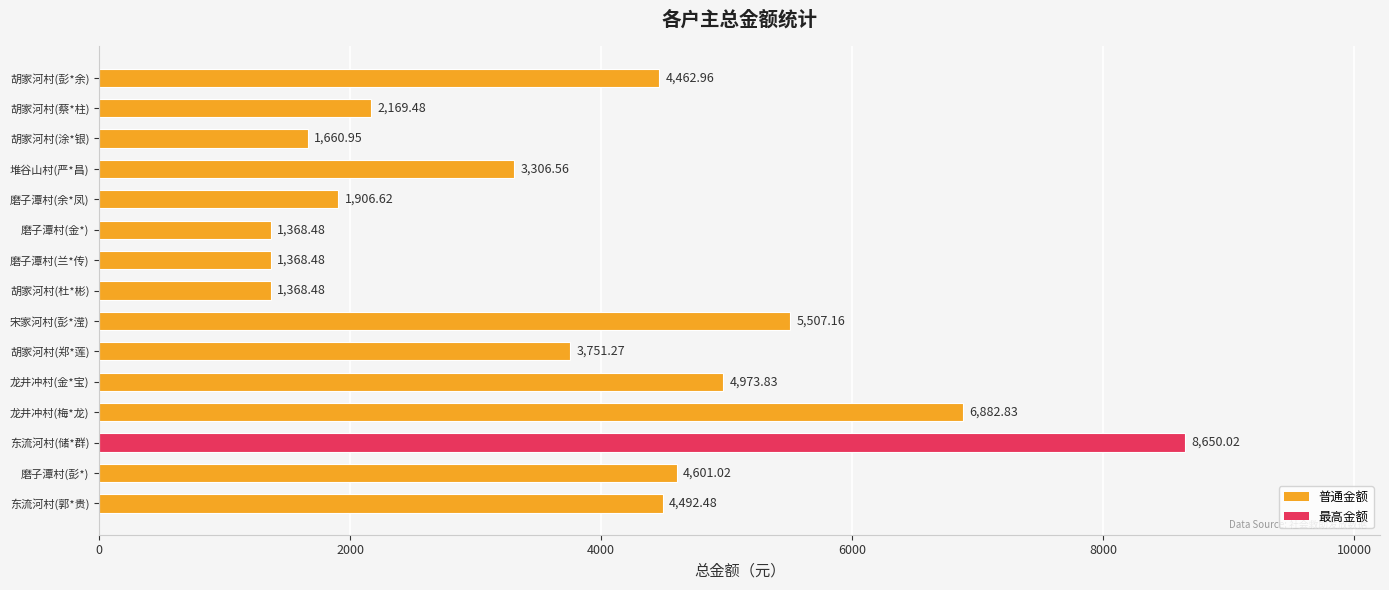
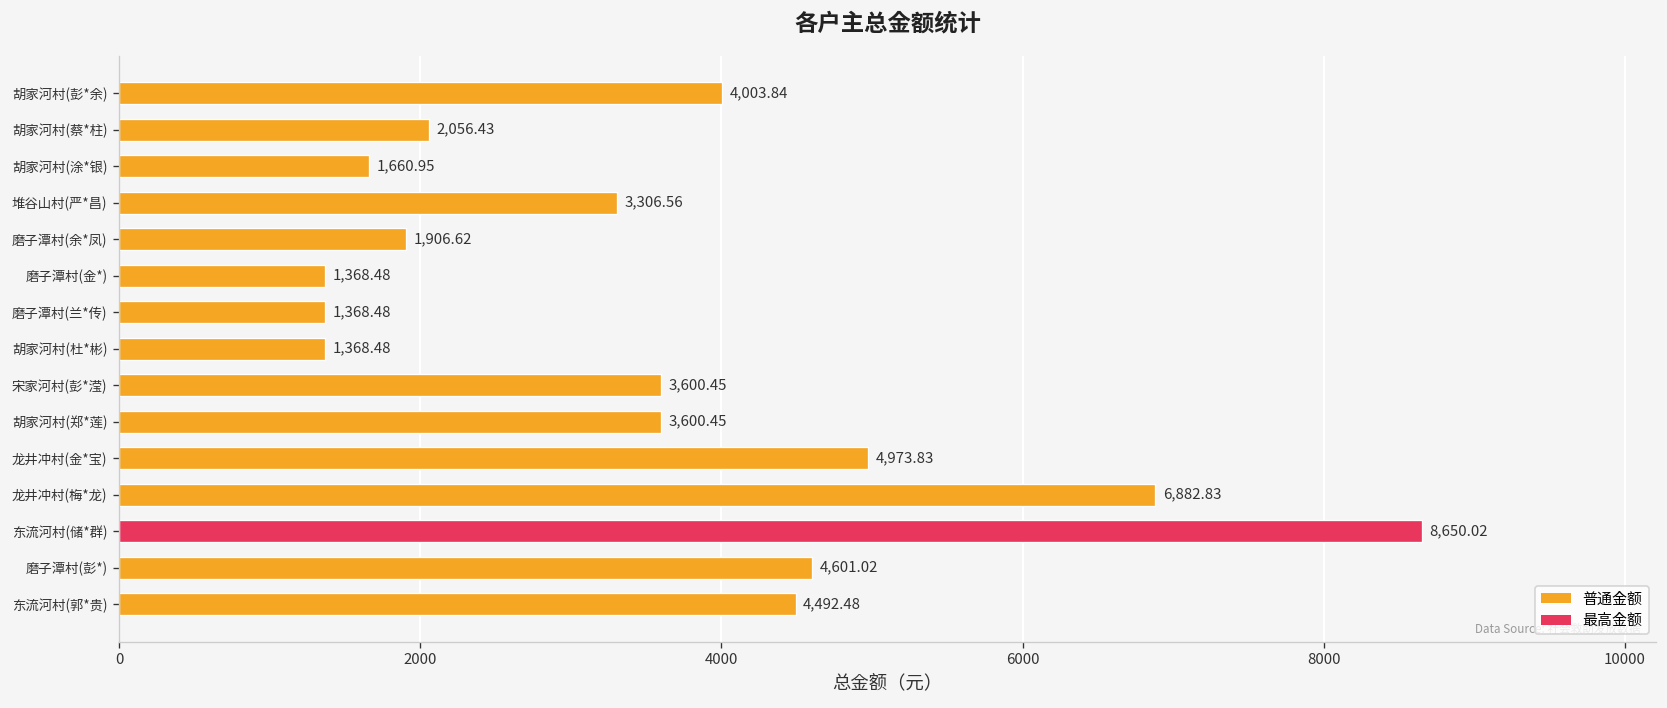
  {
-   "胡家河村(彭*余)": "4,462.96",
-   "胡家河村(蔡*柱)": "2,169.48",
+   "胡家河村(彭*余)": "4,003.84",
+   "胡家河村(蔡*柱)": "2,056.43",
    "胡家河村(涂*银)": "1,660.95",
    "堆谷山村(严*昌)": "3,306.56",
    "磨子潭村(余*凤)": "1,906.62",
    "磨子潭村(金*)": "1,368.48",
    "磨子潭村(兰*传)": "1,368.48",
    "胡家河村(杜*彬)": "1,368.48",
-   "宋家河村(彭*滢)": "5,507.16",
-   "胡家河村(郑*莲)": "3,751.27",
+   "宋家河村(彭*滢)": "3,600.45",
+   "胡家河村(郑*莲)": "3,600.45",
    "龙井冲村(金*宝)": "4,973.83",
    "龙井冲村(梅*龙)": "6,882.83",
    "东流河村(储*群)": "8,650.02",
    "磨子潭村(彭*)": "4,601.02",
    "东流河村(郭*贵)": "4,492.48"
  }
